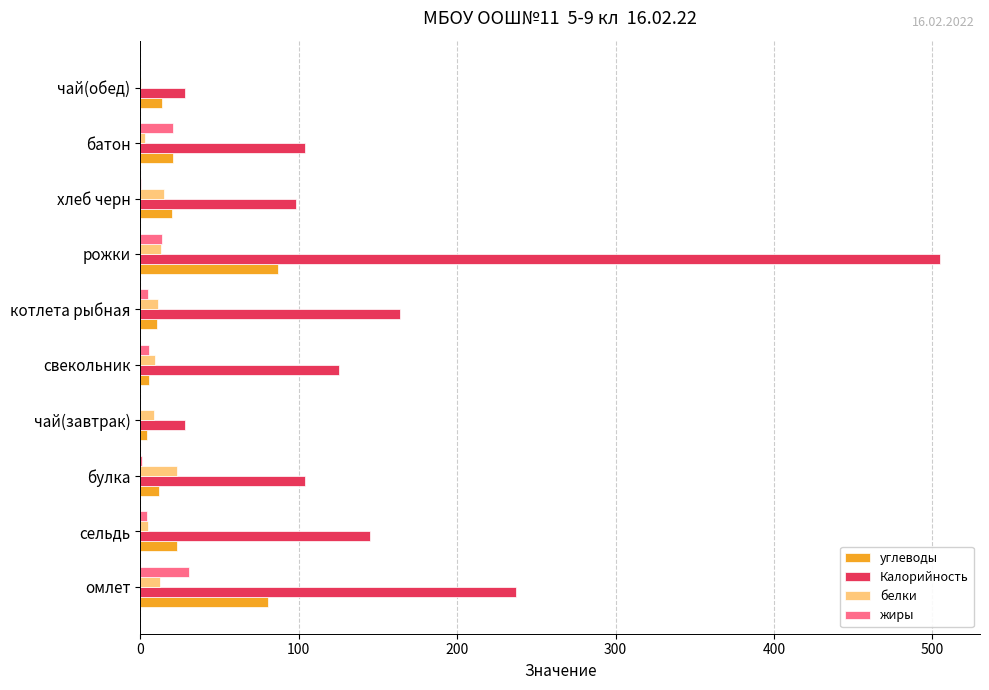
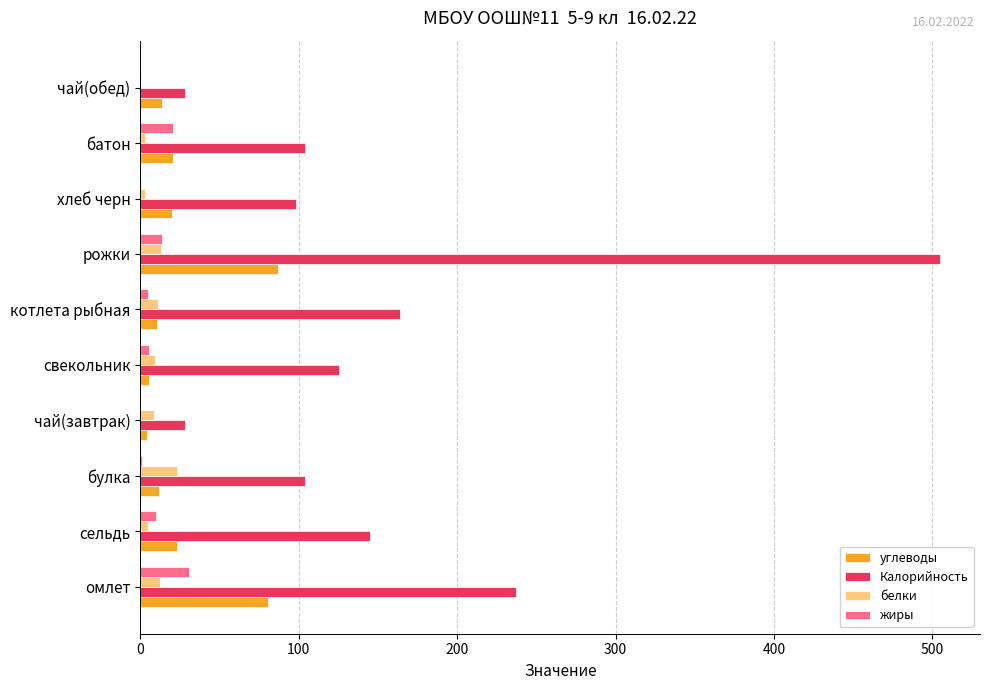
  {
    "углеводы": {
      "чай(обед)": 14,
      "батон": 20,
      "хлеб черн": 20,
      "рожки": 87,
      "котлета рыбная": 10,
      "свекольник": 5,
      "чай(завтрак)": 4,
      "булка": 12,
      "сельдь": 23,
      "омлет": 80
    },
    "Калорийность": {
      "чай(обед)": 28,
      "батон": 104,
      "хлеб черн": 99,
      "рожки": 505,
      "котлета рыбная": 164,
      "свекольник": 126,
      "чай(завтрак)": 28,
      "булка": 104,
      "сельдь": 145,
      "омлет": 237
    },
    "белки": {
      "батон": 3,
-     "хлеб черн": 15,
+     "хлеб черн": 3,
      "рожки": 13,
      "котлета рыбная": 11,
      "свекольник": 9,
      "чай(завтрак)": 9,
      "булка": 23,
      "сельдь": 5,
      "омлет": 12
    },
    "жиры": {
      "чай(обед)": 0,
      "батон": 21,
      "рожки": 14,
      "котлета рыбная": 5,
      "свекольник": 6,
      "чай(завтрак)": 0,
-     "сельдь": 4,
+     "сельдь": 10,
      "омлет": 31
    }
  }
